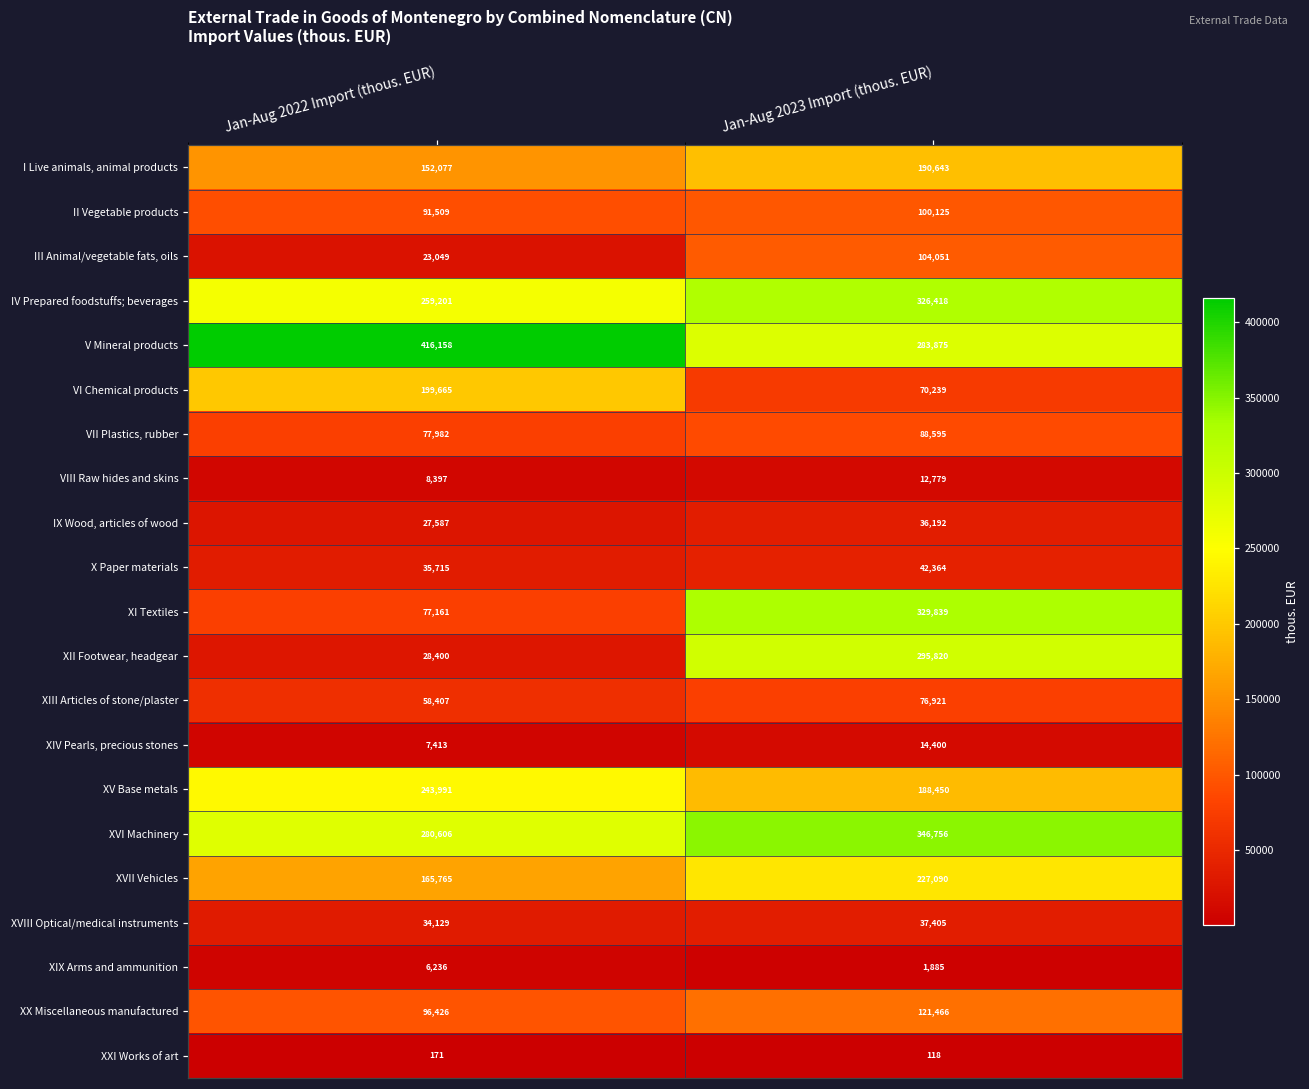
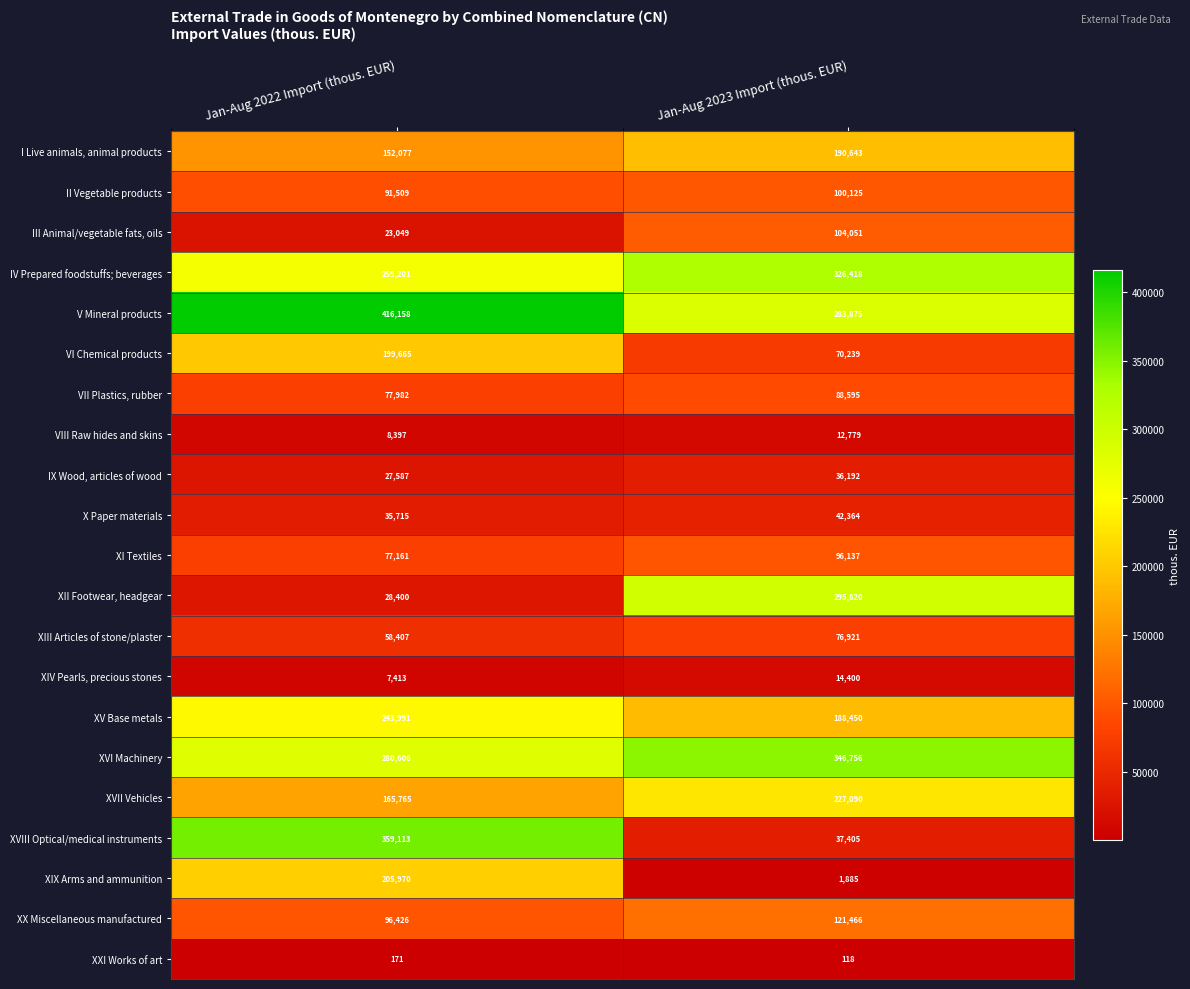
  {
    "I Live animals, animal products": {
      "Jan-Aug 2022 Import (thous. EUR)": "152,077",
      "Jan-Aug 2023 Import (thous. EUR)": "190,643"
    },
    "II Vegetable products": {
      "Jan-Aug 2022 Import (thous. EUR)": "91,509",
      "Jan-Aug 2023 Import (thous. EUR)": "100,125"
    },
    "III Animal/vegetable fats, oils": {
      "Jan-Aug 2022 Import (thous. EUR)": "23,049",
      "Jan-Aug 2023 Import (thous. EUR)": "104,051"
    },
    "IV Prepared foodstuffs; beverages": {
      "Jan-Aug 2022 Import (thous. EUR)": "259,201",
      "Jan-Aug 2023 Import (thous. EUR)": "326,418"
    },
    "V Mineral products": {
      "Jan-Aug 2022 Import (thous. EUR)": "416,158",
      "Jan-Aug 2023 Import (thous. EUR)": "283,875"
    },
    "VI Chemical products": {
      "Jan-Aug 2022 Import (thous. EUR)": "199,665",
      "Jan-Aug 2023 Import (thous. EUR)": "70,239"
    },
    "VII Plastics, rubber": {
      "Jan-Aug 2022 Import (thous. EUR)": "77,982",
      "Jan-Aug 2023 Import (thous. EUR)": "88,595"
    },
    "VIII Raw hides and skins": {
      "Jan-Aug 2022 Import (thous. EUR)": "8,397",
      "Jan-Aug 2023 Import (thous. EUR)": "12,779"
    },
    "IX Wood, articles of wood": {
      "Jan-Aug 2022 Import (thous. EUR)": "27,587",
      "Jan-Aug 2023 Import (thous. EUR)": "36,192"
    },
    "X Paper materials": {
      "Jan-Aug 2022 Import (thous. EUR)": "35,715",
      "Jan-Aug 2023 Import (thous. EUR)": "42,364"
    },
    "XI Textiles": {
      "Jan-Aug 2022 Import (thous. EUR)": "77,161",
-     "Jan-Aug 2023 Import (thous. EUR)": "329,839"
+     "Jan-Aug 2023 Import (thous. EUR)": "96,137"
    },
    "XII Footwear, headgear": {
      "Jan-Aug 2022 Import (thous. EUR)": "28,400",
      "Jan-Aug 2023 Import (thous. EUR)": "295,820"
    },
    "XIII Articles of stone/plaster": {
      "Jan-Aug 2022 Import (thous. EUR)": "58,407",
      "Jan-Aug 2023 Import (thous. EUR)": "76,921"
    },
    "XIV Pearls, precious stones": {
      "Jan-Aug 2022 Import (thous. EUR)": "7,413",
      "Jan-Aug 2023 Import (thous. EUR)": "14,400"
    },
    "XV Base metals": {
      "Jan-Aug 2022 Import (thous. EUR)": "243,991",
      "Jan-Aug 2023 Import (thous. EUR)": "188,450"
    },
    "XVI Machinery": {
      "Jan-Aug 2022 Import (thous. EUR)": "280,606",
      "Jan-Aug 2023 Import (thous. EUR)": "346,756"
    },
    "XVII Vehicles": {
      "Jan-Aug 2022 Import (thous. EUR)": "165,765",
      "Jan-Aug 2023 Import (thous. EUR)": "227,090"
    },
    "XVIII Optical/medical instruments": {
-     "Jan-Aug 2022 Import (thous. EUR)": "34,129",
+     "Jan-Aug 2022 Import (thous. EUR)": "359,113",
      "Jan-Aug 2023 Import (thous. EUR)": "37,405"
    },
    "XIX Arms and ammunition": {
-     "Jan-Aug 2022 Import (thous. EUR)": "6,236",
+     "Jan-Aug 2022 Import (thous. EUR)": "205,970",
      "Jan-Aug 2023 Import (thous. EUR)": "1,885"
    },
    "XX Miscellaneous manufactured": {
      "Jan-Aug 2022 Import (thous. EUR)": "96,426",
      "Jan-Aug 2023 Import (thous. EUR)": "121,466"
    },
    "XXI Works of art": {
      "Jan-Aug 2022 Import (thous. EUR)": "171",
      "Jan-Aug 2023 Import (thous. EUR)": "118"
    }
  }
